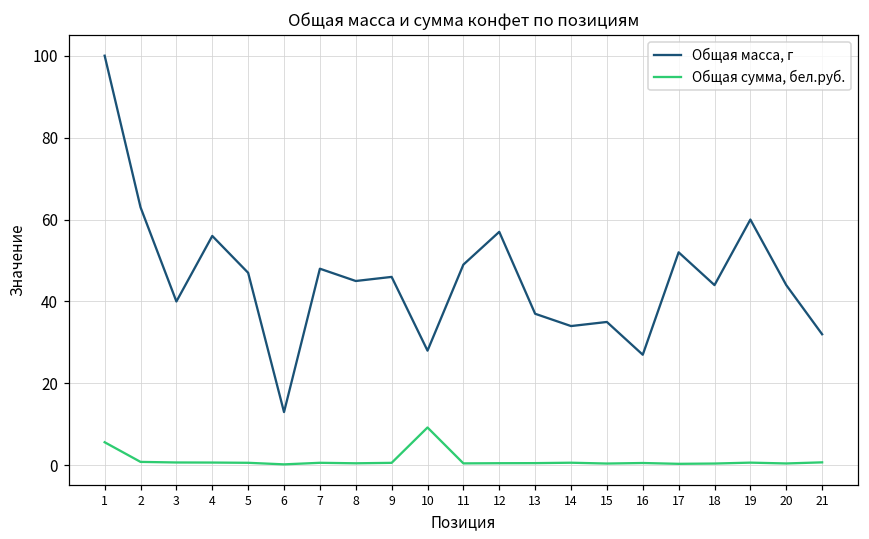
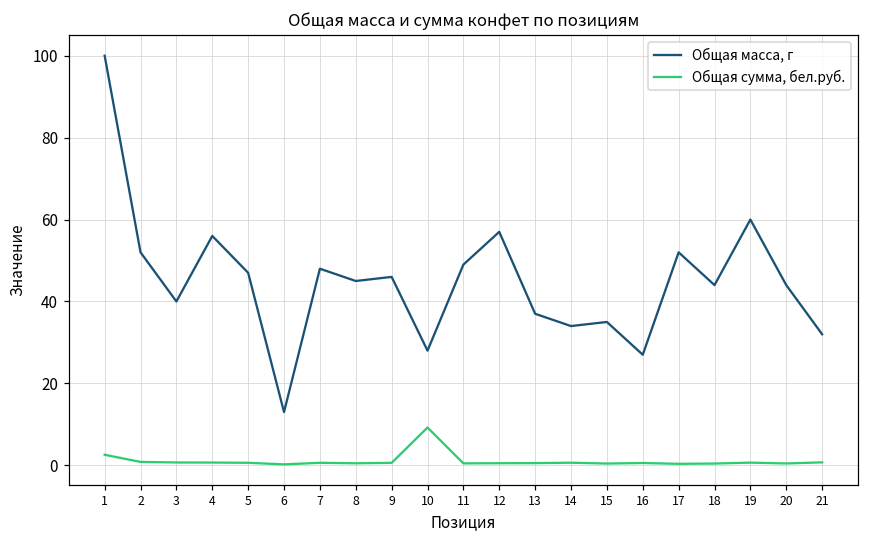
  {
    "Общая масса, г": {
      "1": 100,
-     "2": 63,
+     "2": 52,
      "3": 40,
      "4": 56,
      "5": 47,
      "6": 13,
      "7": 48,
      "8": 45,
      "9": 46,
      "10": 28,
      "11": 49,
      "12": 57,
      "13": 37,
      "14": 34,
      "15": 35,
      "16": 27,
      "17": 52,
      "18": 44,
      "19": 60,
      "20": 44,
      "21": 32
    },
    "Общая сумма, бел.руб.": {
-     "1": 6,
+     "1": 3,
      "2": 1,
      "3": 1,
      "4": 1,
      "5": 1,
      "6": 0,
      "7": 1,
      "8": 1,
      "9": 1,
      "10": 9,
      "11": 0,
      "12": 1,
      "13": 1,
      "14": 1,
      "15": 0,
      "16": 1,
      "17": 0,
      "18": 0,
      "19": 1,
      "20": 0,
      "21": 1
    }
  }
